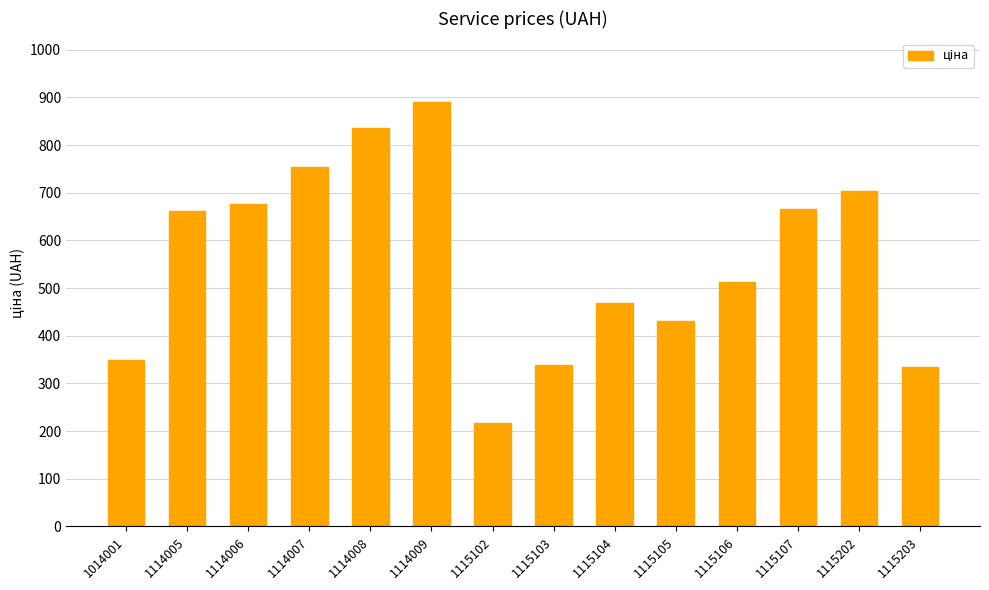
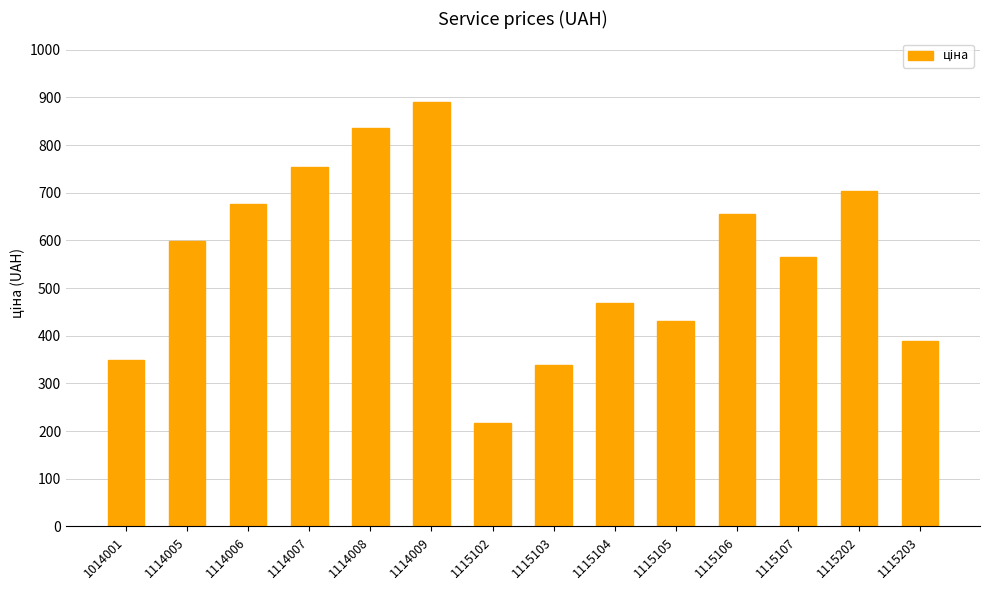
  {
    "1014001": 350,
-   "1114005": 660,
+   "1114005": 600,
    "1114006": 680,
    "1114007": 760,
    "1114008": 840,
    "1114009": 890,
    "1115102": 220,
    "1115103": 340,
    "1115104": 470,
    "1115105": 430,
-   "1115106": 510,
-   "1115107": 670,
+   "1115106": 660,
+   "1115107": 570,
    "1115202": 700,
-   "1115203": 330
+   "1115203": 390
  }
